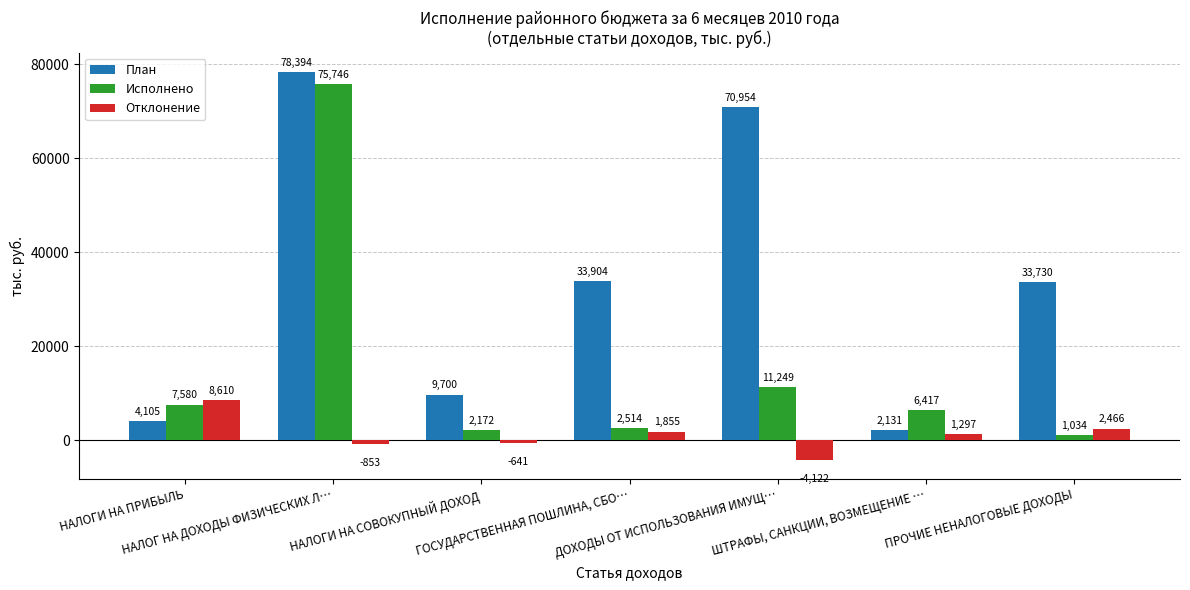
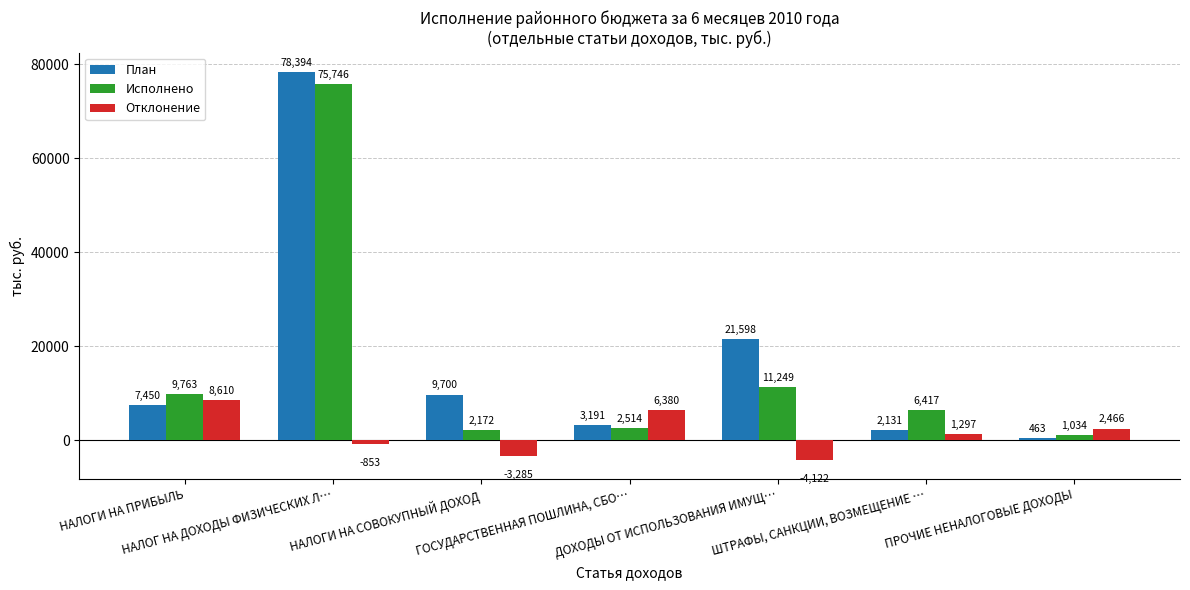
  {
    "План": {
-     "НАЛОГИ НА ПРИБЫЛЬ": "4,105",
+     "НАЛОГИ НА ПРИБЫЛЬ": "7,450",
      "НАЛОГ НА ДОХОДЫ ФИЗИЧЕСКИХ Л…": "78,394",
      "НАЛОГИ НА СОВОКУПНЫЙ ДОХОД": "9,700",
-     "ГОСУДАРСТВЕННАЯ ПОШЛИНА, СБО…": "33,904",
-     "ДОХОДЫ ОТ ИСПОЛЬЗОВАНИЯ ИМУЩ…": "70,954",
+     "ГОСУДАРСТВЕННАЯ ПОШЛИНА, СБО…": "3,191",
+     "ДОХОДЫ ОТ ИСПОЛЬЗОВАНИЯ ИМУЩ…": "21,598",
      "ШТРАФЫ, САНКЦИИ, ВОЗМЕЩЕНИЕ …": "2,131",
-     "ПРОЧИЕ НЕНАЛОГОВЫЕ ДОХОДЫ": "33,730"
+     "ПРОЧИЕ НЕНАЛОГОВЫЕ ДОХОДЫ": "463"
    },
    "Исполнено": {
-     "НАЛОГИ НА ПРИБЫЛЬ": "7,580",
+     "НАЛОГИ НА ПРИБЫЛЬ": "9,763",
      "НАЛОГ НА ДОХОДЫ ФИЗИЧЕСКИХ Л…": "75,746",
      "НАЛОГИ НА СОВОКУПНЫЙ ДОХОД": "2,172",
      "ГОСУДАРСТВЕННАЯ ПОШЛИНА, СБО…": "2,514",
      "ДОХОДЫ ОТ ИСПОЛЬЗОВАНИЯ ИМУЩ…": "11,249",
      "ШТРАФЫ, САНКЦИИ, ВОЗМЕЩЕНИЕ …": "6,417",
      "ПРОЧИЕ НЕНАЛОГОВЫЕ ДОХОДЫ": "1,034"
    },
    "Отклонение": {
      "НАЛОГИ НА ПРИБЫЛЬ": "8,610",
      "НАЛОГ НА ДОХОДЫ ФИЗИЧЕСКИХ Л…": "-853",
-     "НАЛОГИ НА СОВОКУПНЫЙ ДОХОД": "-641",
-     "ГОСУДАРСТВЕННАЯ ПОШЛИНА, СБО…": "1,855",
+     "НАЛОГИ НА СОВОКУПНЫЙ ДОХОД": "-3,285",
+     "ГОСУДАРСТВЕННАЯ ПОШЛИНА, СБО…": "6,380",
      "ДОХОДЫ ОТ ИСПОЛЬЗОВАНИЯ ИМУЩ…": "-4,122",
      "ШТРАФЫ, САНКЦИИ, ВОЗМЕЩЕНИЕ …": "1,297",
      "ПРОЧИЕ НЕНАЛОГОВЫЕ ДОХОДЫ": "2,466"
    }
  }
